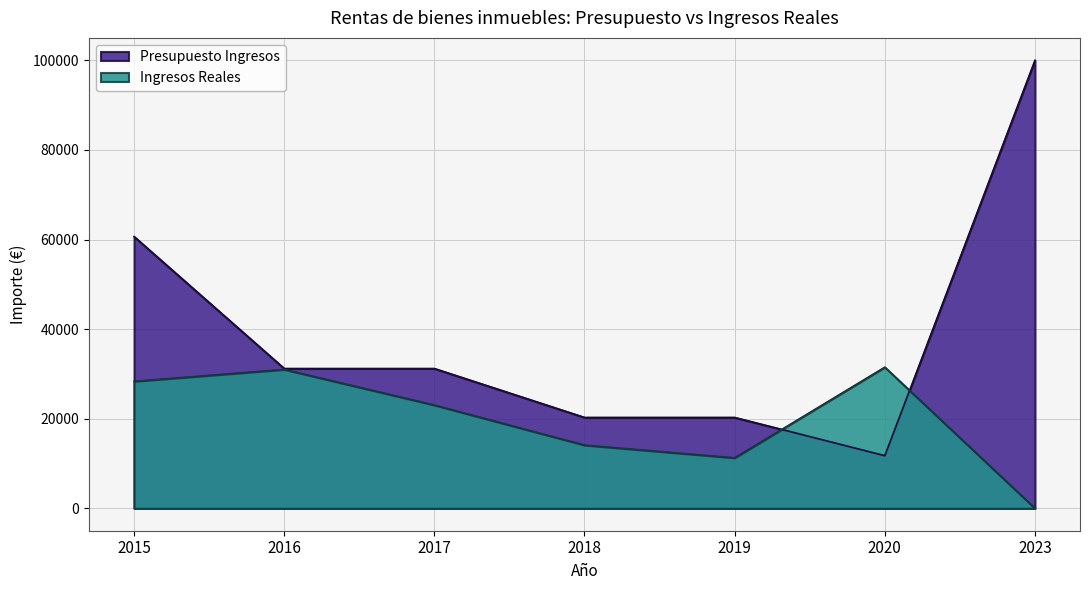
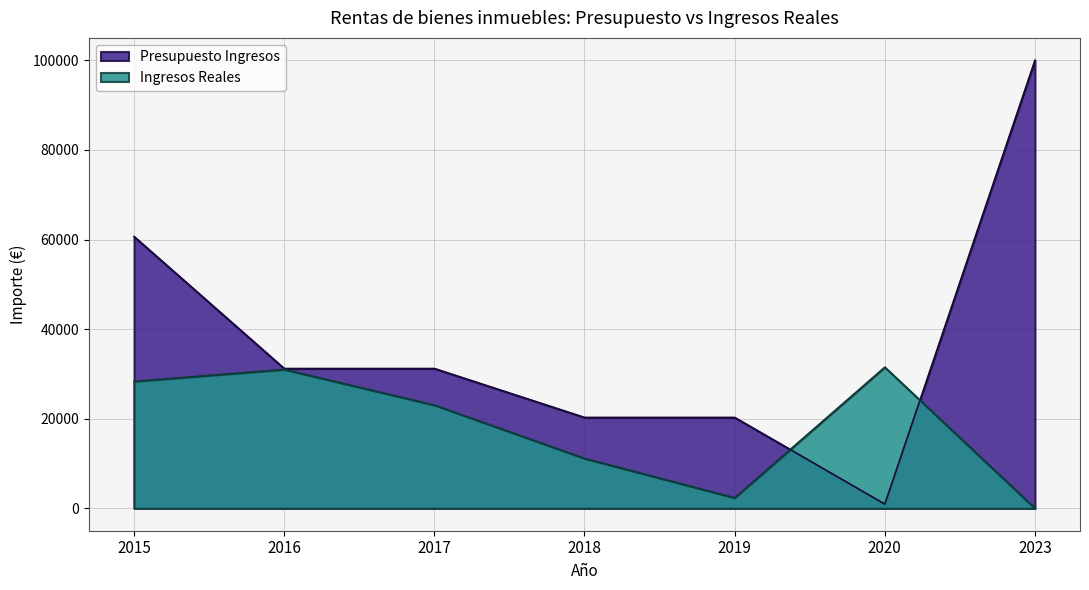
  {
    "Presupuesto Ingresos": {
      "2015": 61000,
      "2017": 31000,
      "2018": 20000,
      "2019": 20000,
-     "2020": 12000,
+     "2020": 1000,
      "2023": 100000
    },
    "Ingresos Reales": {
      "2015": 28000,
      "2017": 23000,
-     "2018": 14000,
-     "2019": 11000,
+     "2018": 11000,
+     "2019": 2000,
      "2020": 32000,
      "2023": 0
    }
  }
